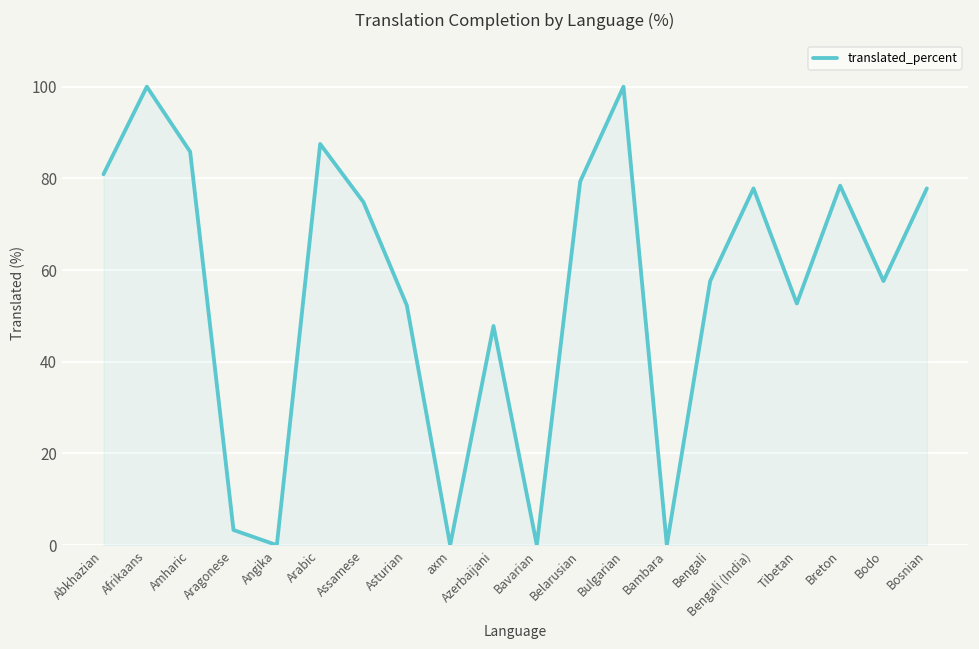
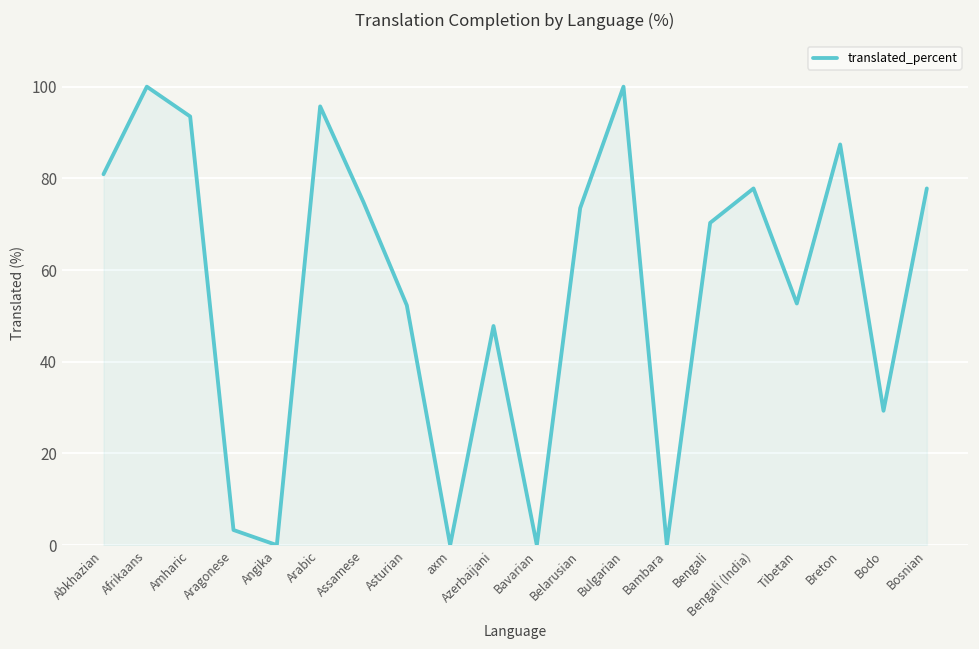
  {
    "Abkhazian": 81,
    "Afrikaans": 100,
-   "Amharic": 86,
+   "Amharic": 94,
    "Aragonese": 3,
    "Angika": 0,
-   "Arabic": 88,
+   "Arabic": 96,
    "Assamese": 75,
    "Asturian": 52,
    "axm": 0,
    "Azerbaijani": 48,
    "Bavarian": 0,
-   "Belarusian": 79,
+   "Belarusian": 74,
    "Bulgarian": 100,
    "Bambara": 0,
-   "Bengali": 58,
+   "Bengali": 70,
    "Bengali (India)": 78,
    "Tibetan": 53,
-   "Breton": 78,
-   "Bodo": 58,
+   "Breton": 87,
+   "Bodo": 29,
    "Bosnian": 78
  }
